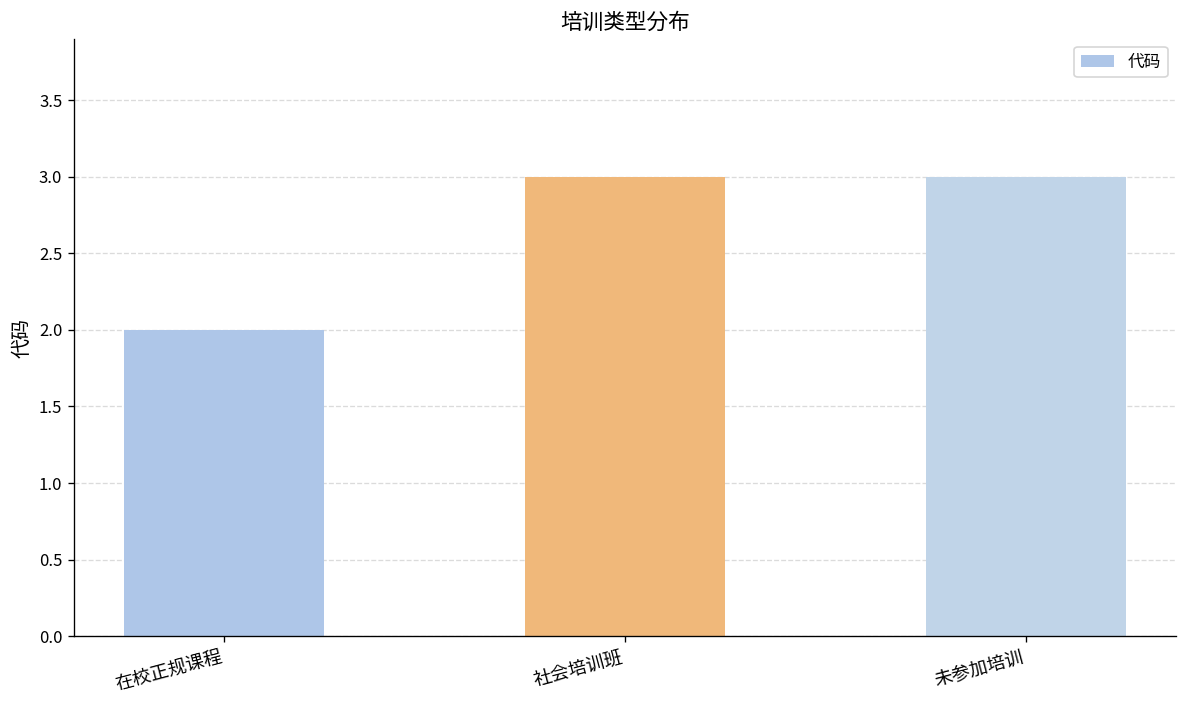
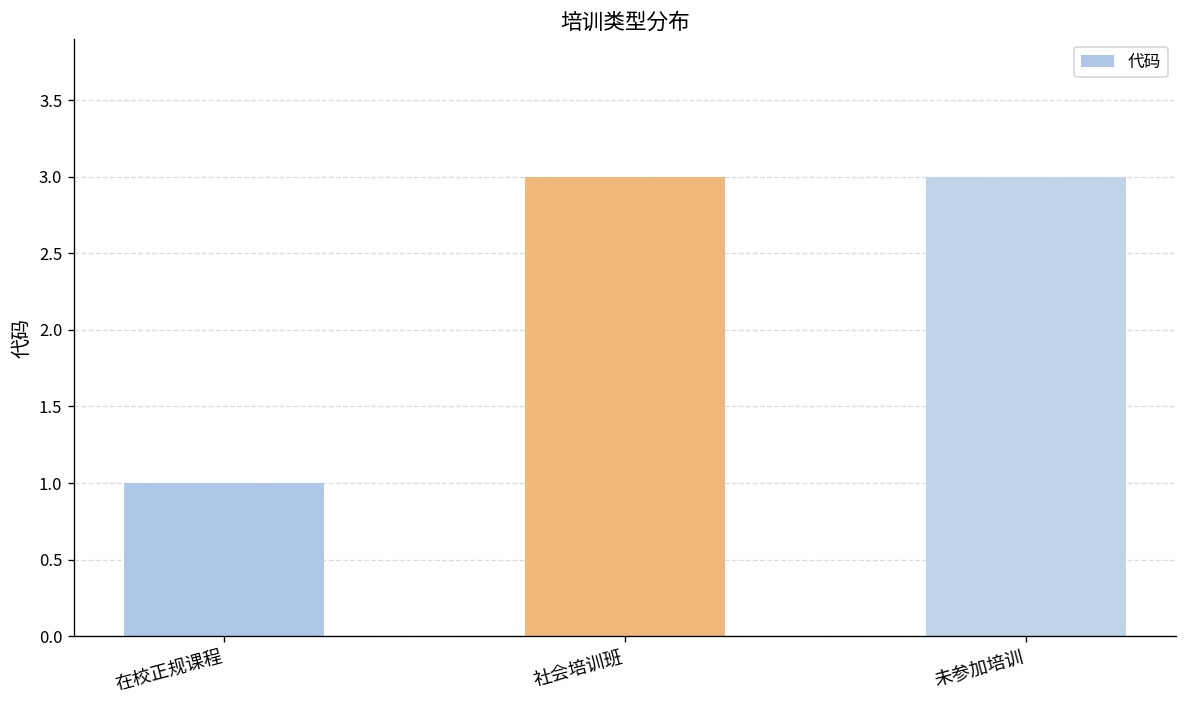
  {
-   "在校正规课程": 2,
+   "在校正规课程": 1,
    "社会培训班": 3,
    "未参加培训": 3
  }
